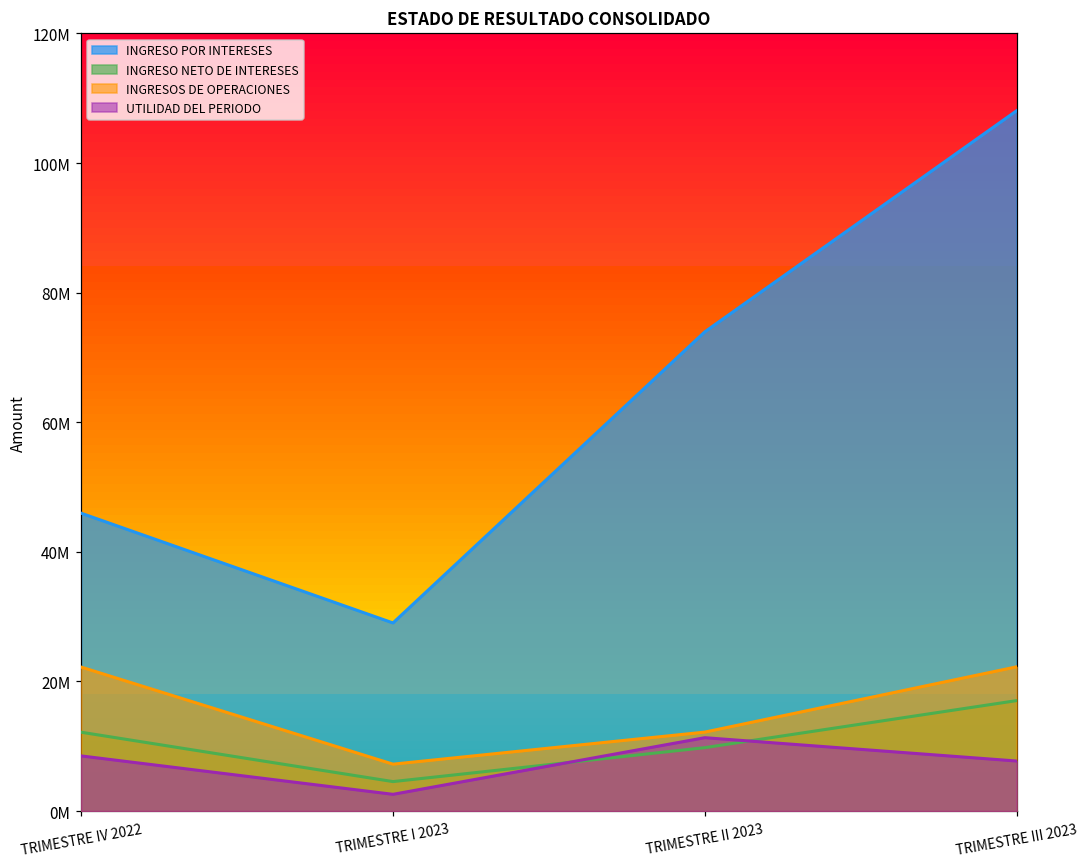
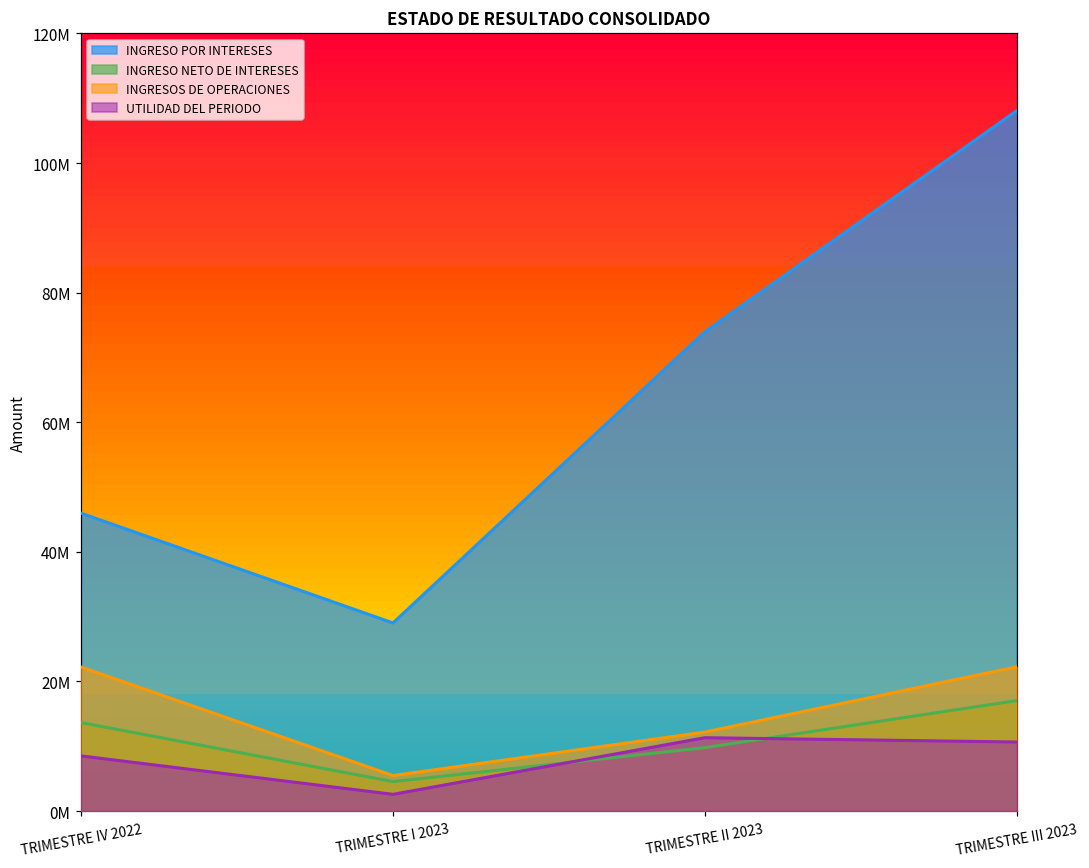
  {
    "INGRESO POR INTERESES": {
      "TRIMESTRE IV 2022": 46000000,
      "TRIMESTRE I 2023": 29000000,
      "TRIMESTRE II 2023": 74000000,
      "TRIMESTRE III 2023": 108000000
    },
    "INGRESO NETO DE INTERESES": {
-     "TRIMESTRE IV 2022": 12000000,
+     "TRIMESTRE IV 2022": 14000000,
      "TRIMESTRE I 2023": 5000000,
      "TRIMESTRE II 2023": 10000000,
      "TRIMESTRE III 2023": 17000000
    },
    "INGRESOS DE OPERACIONES": {
      "TRIMESTRE IV 2022": 22000000,
-     "TRIMESTRE I 2023": 7000000,
+     "TRIMESTRE I 2023": 5000000,
      "TRIMESTRE II 2023": 12000000,
      "TRIMESTRE III 2023": 22000000
    },
    "UTILIDAD DEL PERIODO": {
      "TRIMESTRE IV 2022": 9000000,
      "TRIMESTRE I 2023": 3000000,
      "TRIMESTRE II 2023": 11000000,
-     "TRIMESTRE III 2023": 8000000
+     "TRIMESTRE III 2023": 11000000
    }
  }
